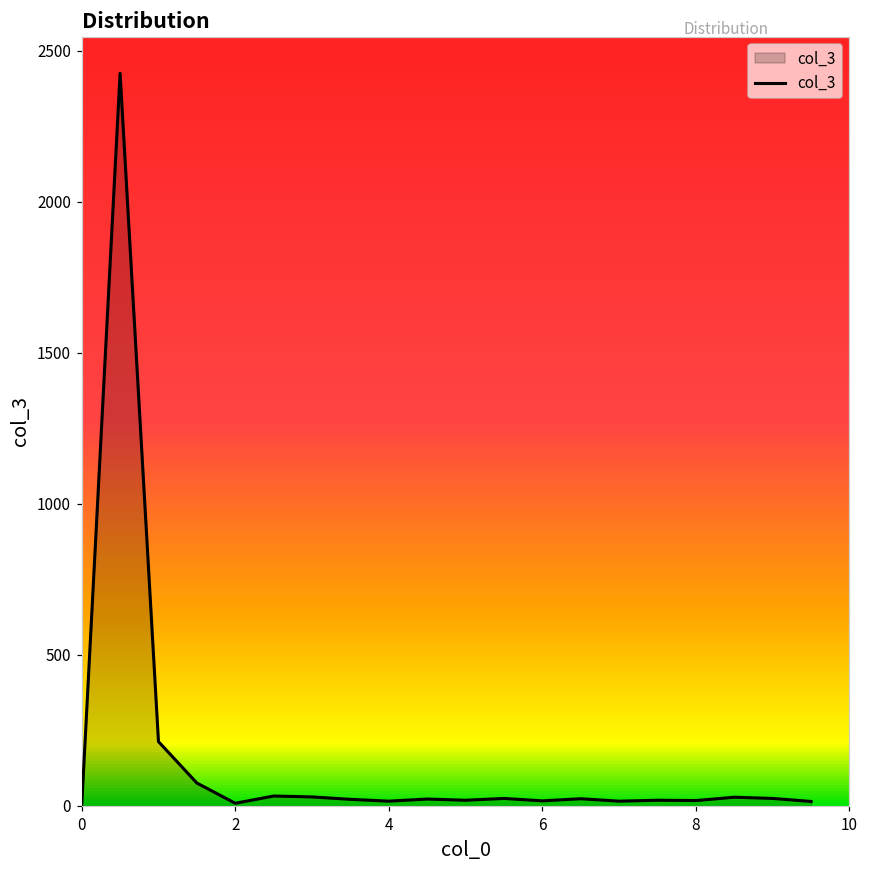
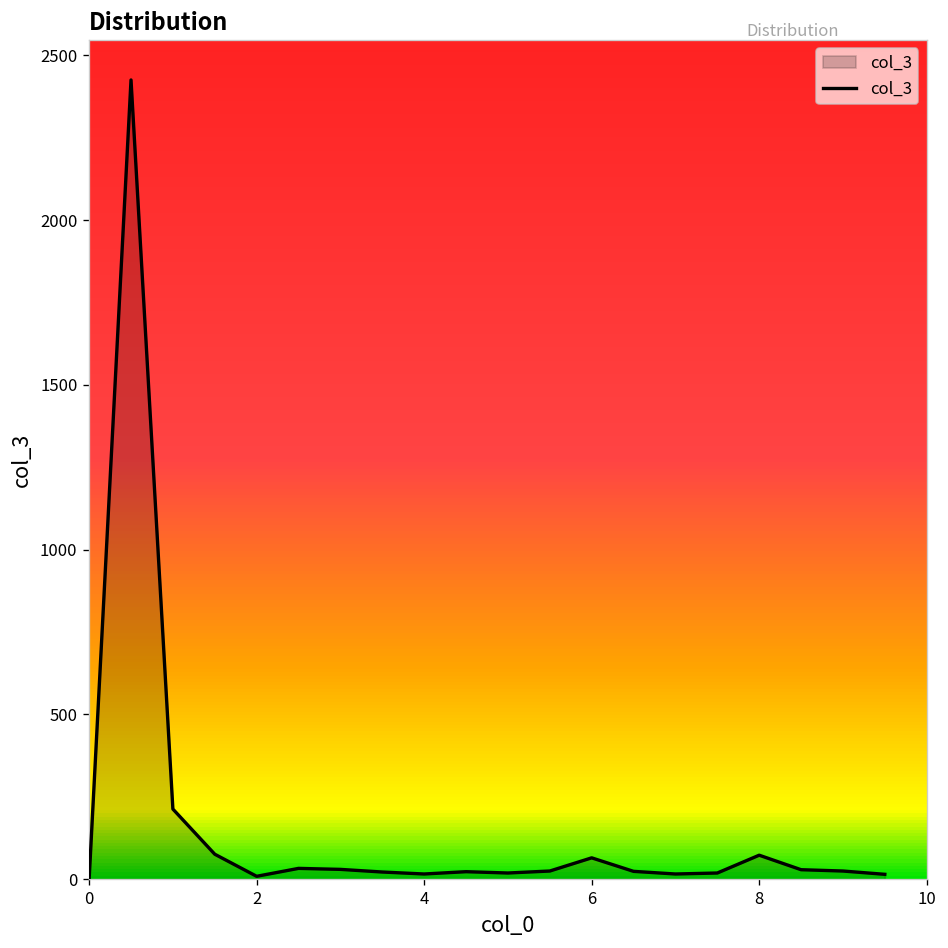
  {
    "0": 0,
    "2": 10,
    "4": 20,
-   "6": 20,
-   "8": 20
+   "6": 70,
+   "8": 70
  }
